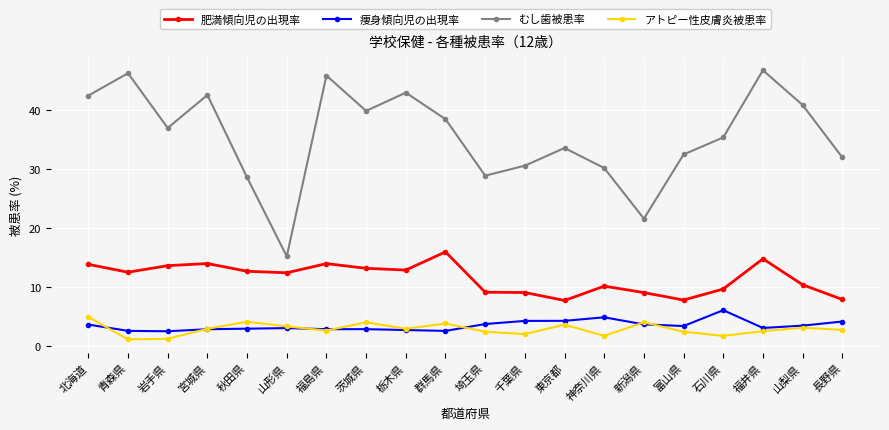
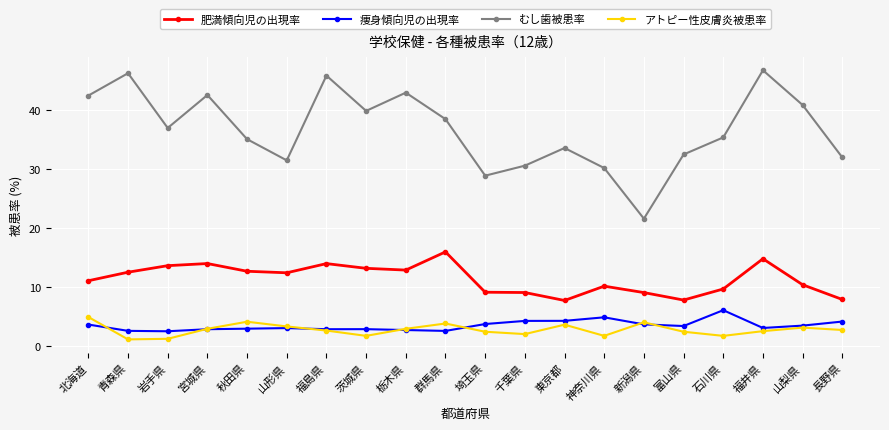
  {
    "肥満傾向児の出現率": {
-     "北海道": 14,
+     "北海道": 11,
      "青森県": 13,
      "岩手県": 14,
      "宮城県": 14,
      "秋田県": 13,
      "山形県": 12,
      "福島県": 14,
      "茨城県": 13,
      "栃木県": 13,
      "群馬県": 16,
      "埼玉県": 9,
      "千葉県": 9,
      "東京都": 8,
      "神奈川県": 10,
      "新潟県": 9,
      "富山県": 8,
      "石川県": 10,
      "福井県": 15,
      "山梨県": 10,
      "長野県": 8
    },
    "痩身傾向児の出現率": {
      "北海道": 4,
      "青森県": 3,
      "岩手県": 2,
      "秋田県": 3,
      "茨城県": 3,
      "群馬県": 3,
      "埼玉県": 4,
      "千葉県": 4,
      "東京都": 4,
      "神奈川県": 5,
      "富山県": 3,
      "石川県": 6,
      "福井県": 3,
      "長野県": 4
    },
    "むし歯被患率": {
      "北海道": 43,
      "青森県": 46,
      "岩手県": 37,
      "宮城県": 43,
-     "秋田県": 29,
-     "山形県": 15,
+     "秋田県": 35,
+     "山形県": 32,
      "福島県": 46,
      "茨城県": 40,
      "栃木県": 43,
      "群馬県": 39,
      "埼玉県": 29,
      "千葉県": 31,
      "東京都": 34,
      "神奈川県": 30,
      "新潟県": 22,
      "富山県": 33,
      "石川県": 35,
      "福井県": 47,
      "山梨県": 41,
      "長野県": 32
    },
    "アトピー性皮膚炎被患率": {
      "北海道": 5,
      "青森県": 1,
      "岩手県": 1,
      "秋田県": 4,
-     "茨城県": 4,
+     "茨城県": 2,
      "群馬県": 4,
      "埼玉県": 2,
      "千葉県": 2,
      "東京都": 4,
      "神奈川県": 2,
      "富山県": 2,
      "石川県": 2,
      "福井県": 3,
      "長野県": 3
    }
  }
